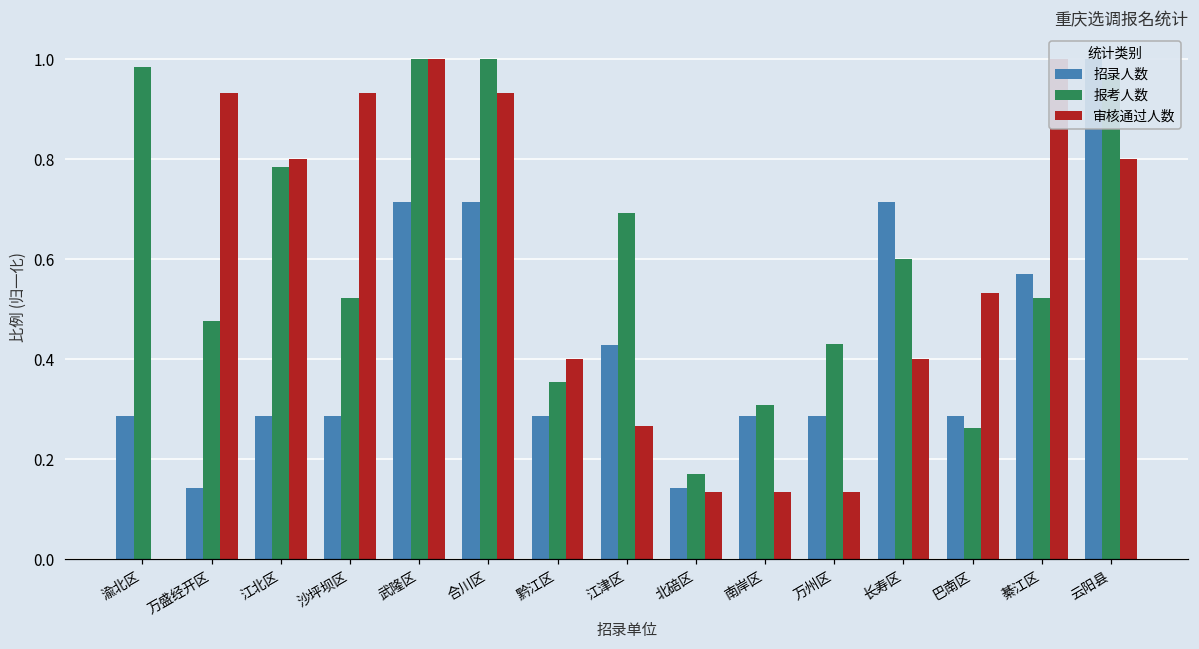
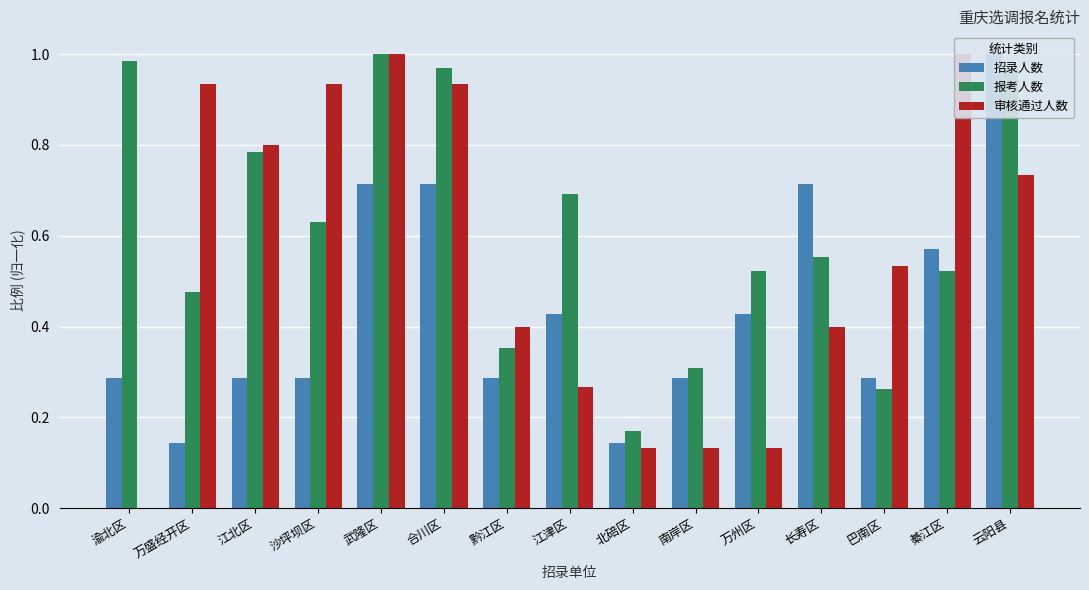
  {
    "招录人数": {
      "渝北区": 0.29,
      "万盛经开区": 0.14,
      "江北区": 0.29,
      "沙坪坝区": 0.29,
      "武隆区": 0.71,
      "合川区": 0.71,
      "黔江区": 0.29,
      "江津区": 0.43,
      "北碚区": 0.14,
      "南岸区": 0.29,
-     "万州区": 0.29,
+     "万州区": 0.43,
      "长寿区": 0.71,
      "巴南区": 0.29,
      "綦江区": 0.57
    },
    "报考人数": {
      "渝北区": 0.98,
      "万盛经开区": 0.48,
      "江北区": 0.78,
-     "沙坪坝区": 0.52,
+     "沙坪坝区": 0.63,
      "武隆区": 1.00,
-     "合川区": 1.00,
+     "合川区": 0.97,
      "黔江区": 0.35,
      "江津区": 0.69,
      "北碚区": 0.17,
      "南岸区": 0.31,
-     "万州区": 0.43,
-     "长寿区": 0.60,
+     "万州区": 0.52,
+     "长寿区": 0.55,
      "巴南区": 0.26,
      "綦江区": 0.52
    },
    "审核通过人数": {
      "渝北区": 0.00,
      "万盛经开区": 0.93,
      "江北区": 0.80,
      "沙坪坝区": 0.93,
      "武隆区": 1.00,
      "合川区": 0.93,
      "黔江区": 0.40,
      "江津区": 0.27,
      "北碚区": 0.13,
      "南岸区": 0.13,
      "万州区": 0.13,
      "长寿区": 0.40,
      "巴南区": 0.53,
-     "云阳县": 0.80
+     "云阳县": 0.73
    }
  }
